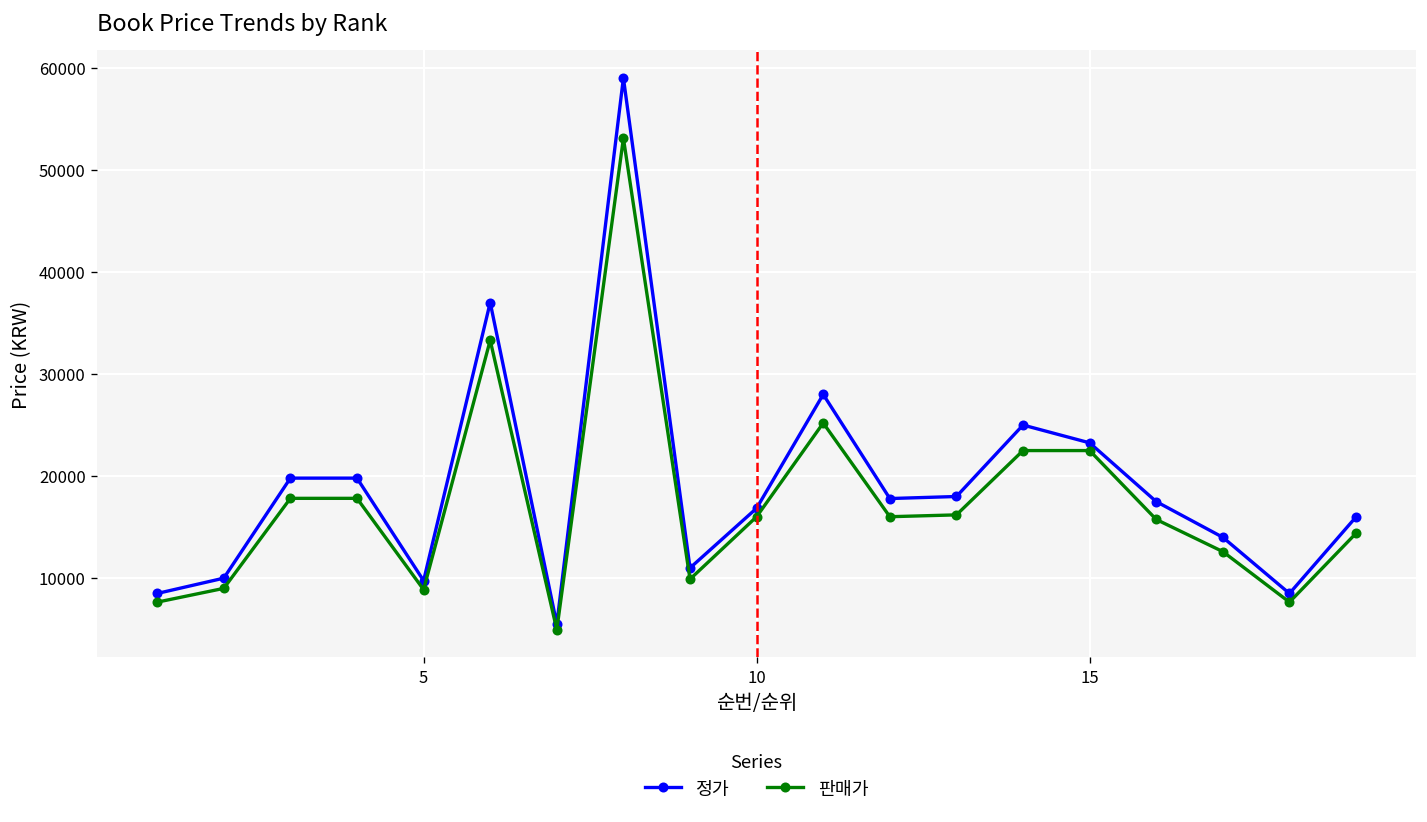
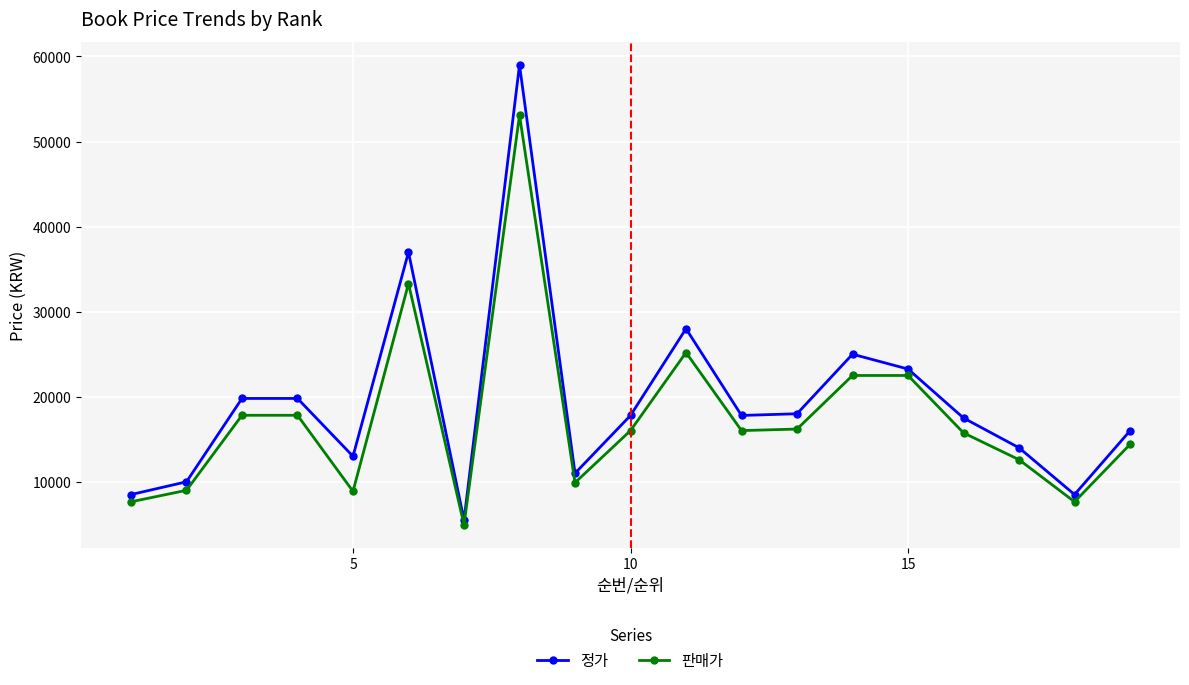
  {
    "정가": {
-     "5": 10000,
-     "10": 17000,
+     "5": 13000,
+     "10": 18000,
      "15": 23000
    },
    "판매가": {
      "5": 9000,
      "10": 16000,
      "15": 23000
    }
  }
